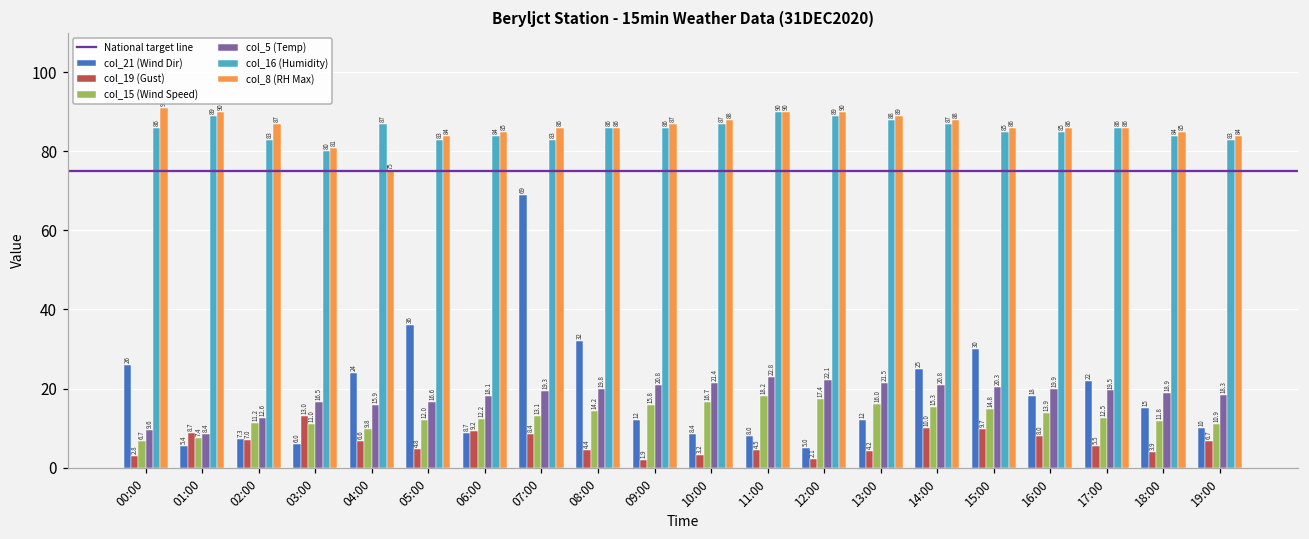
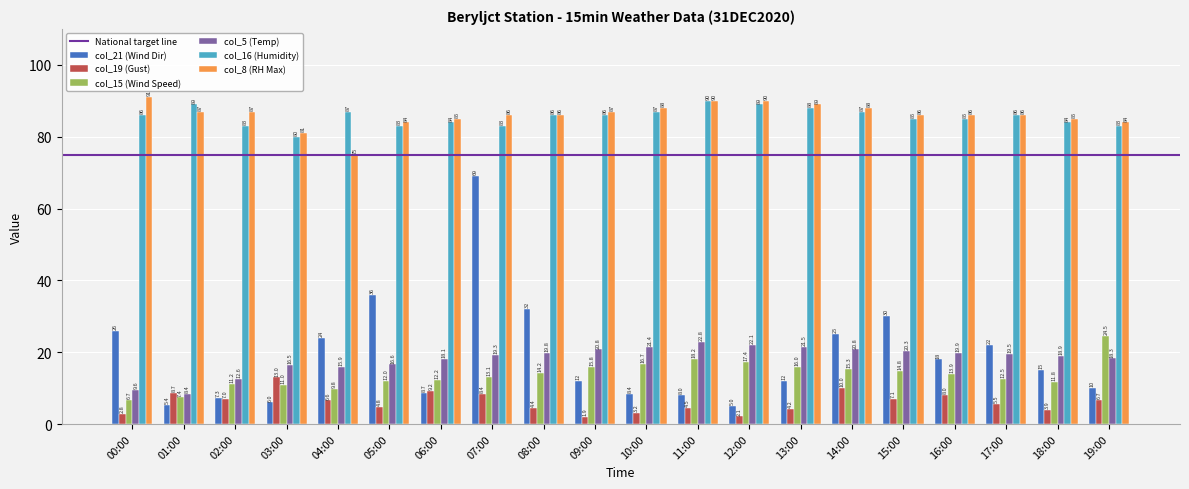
  {
    "col_19 (Gust)": {
      "00:00": 2.8,
      "01:00": 8.7,
      "02:00": 7.0,
      "03:00": 13.0,
      "04:00": 6.6,
      "05:00": 4.8,
      "06:00": 9.2,
      "07:00": 8.4,
      "08:00": 4.4,
      "09:00": 1.9,
      "10:00": 3.2,
      "11:00": 4.5,
      "12:00": 2.1,
      "13:00": 4.2,
      "14:00": 10.0,
-     "15:00": 9.7,
+     "15:00": 7.1,
      "16:00": 8.0,
      "17:00": 5.5,
      "18:00": 3.9,
      "19:00": 6.7
    },
    "col_15 (Wind Speed)": {
      "00:00": 6.7,
      "01:00": 7.4,
      "02:00": 11.2,
      "03:00": 11.0,
      "04:00": 9.8,
      "05:00": 12.0,
      "06:00": 12.2,
      "07:00": 13.1,
      "08:00": 14.2,
      "09:00": 15.8,
      "10:00": 16.7,
      "11:00": 18.2,
      "12:00": 17.4,
      "13:00": 16.0,
      "14:00": 15.3,
      "15:00": 14.8,
      "16:00": 13.9,
      "17:00": 12.5,
      "18:00": 11.8,
-     "19:00": 10.9
+     "19:00": 24.5
    },
    "col_5 (Temp)": {
      "00:00": 9.6,
      "01:00": 8.4,
      "02:00": 12.6,
      "03:00": 16.5,
      "04:00": 15.9,
      "05:00": 16.6,
      "06:00": 18.1,
      "07:00": 19.3,
      "08:00": 19.8,
      "09:00": 20.8,
      "10:00": 21.4,
      "11:00": 22.8,
      "12:00": 22.1,
      "13:00": 21.5,
      "14:00": 20.8,
      "15:00": 20.3,
      "16:00": 19.9,
      "17:00": 19.5,
      "18:00": 18.9,
      "19:00": 18.3
    },
    "col_8 (RH Max)": {
-     "01:00": 90,
+     "01:00": 87,
      "02:00": 87,
      "03:00": 81,
      "04:00": 75,
      "05:00": 84,
      "06:00": 85,
      "07:00": 86,
      "08:00": 86,
      "09:00": 87,
      "10:00": 88,
      "11:00": 90,
      "12:00": 90,
      "13:00": 89,
      "14:00": 88,
      "15:00": 86,
      "16:00": 86,
      "17:00": 86,
      "18:00": 85,
      "19:00": 84
    }
  }
